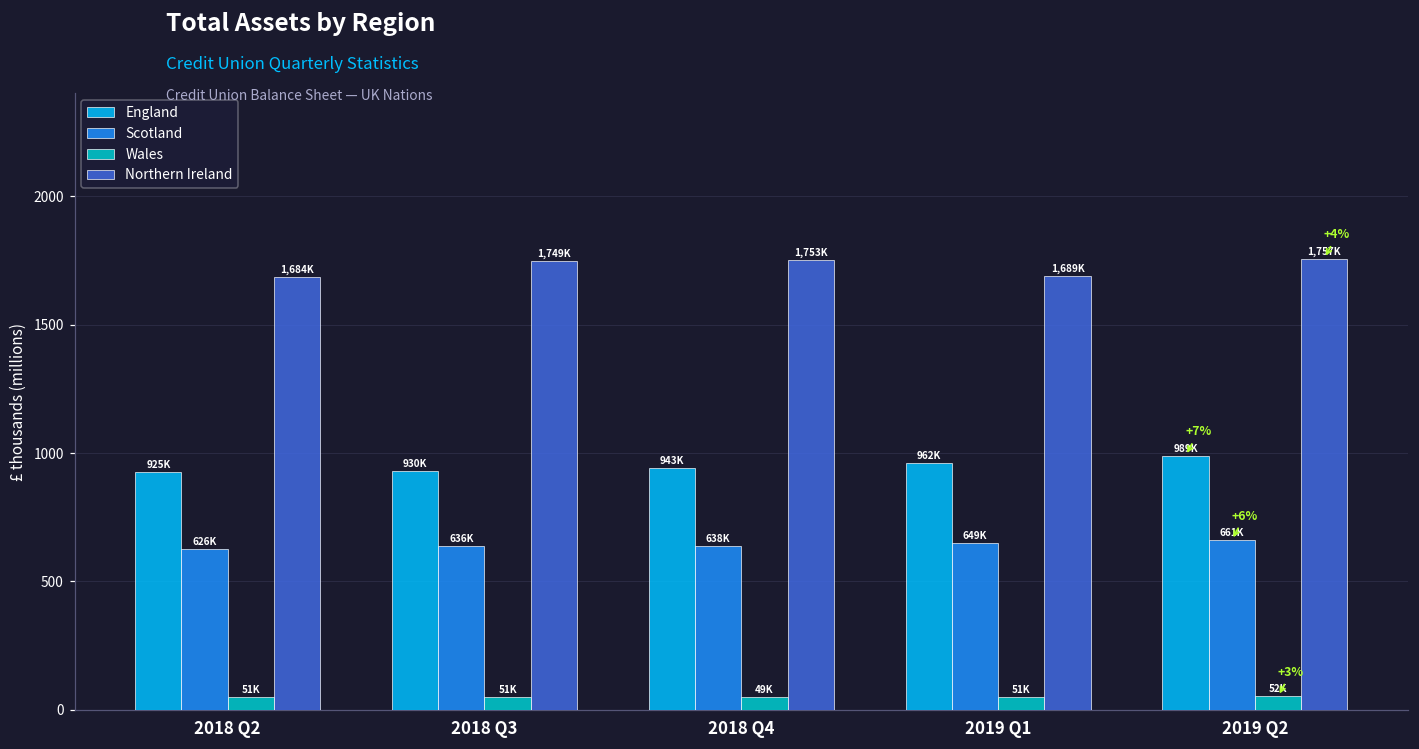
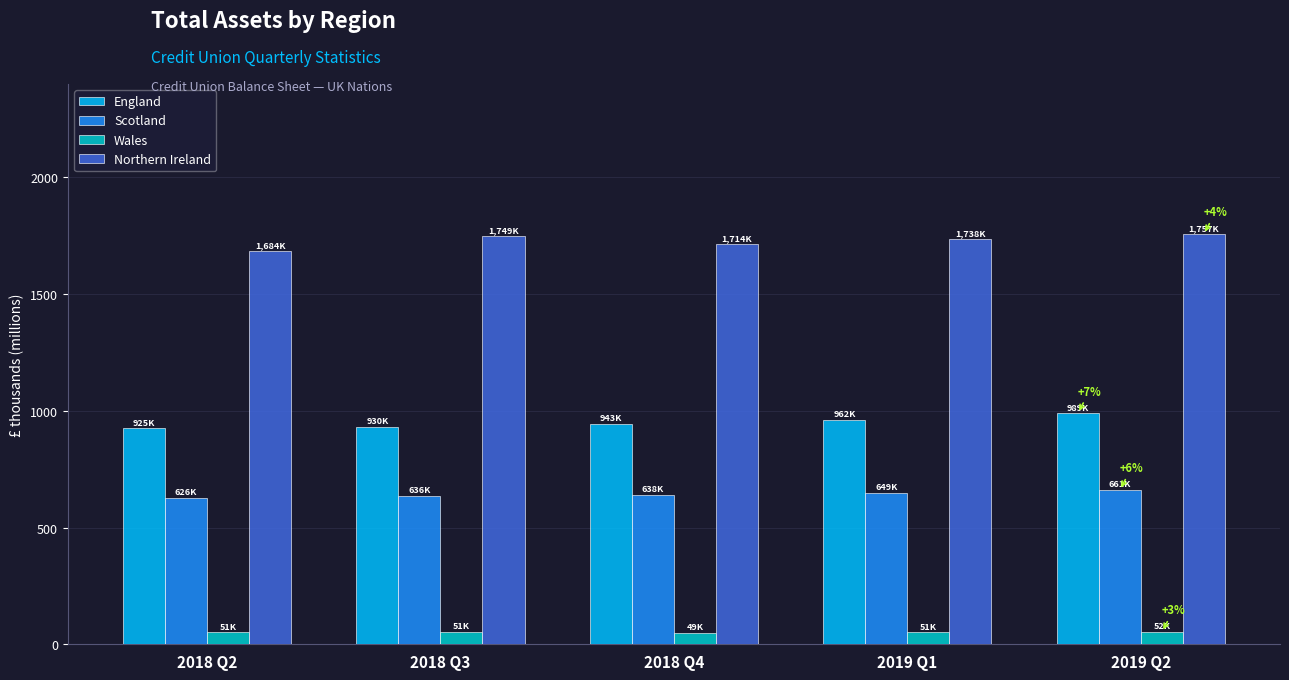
  {
    "Northern Ireland": {
      "2018 Q2": "1,684K",
      "2018 Q3": "1,749K",
-     "2018 Q4": "1,753K",
-     "2019 Q1": "1,689K"
+     "2018 Q4": "1,714K",
+     "2019 Q1": "1,738K"
    }
  }
